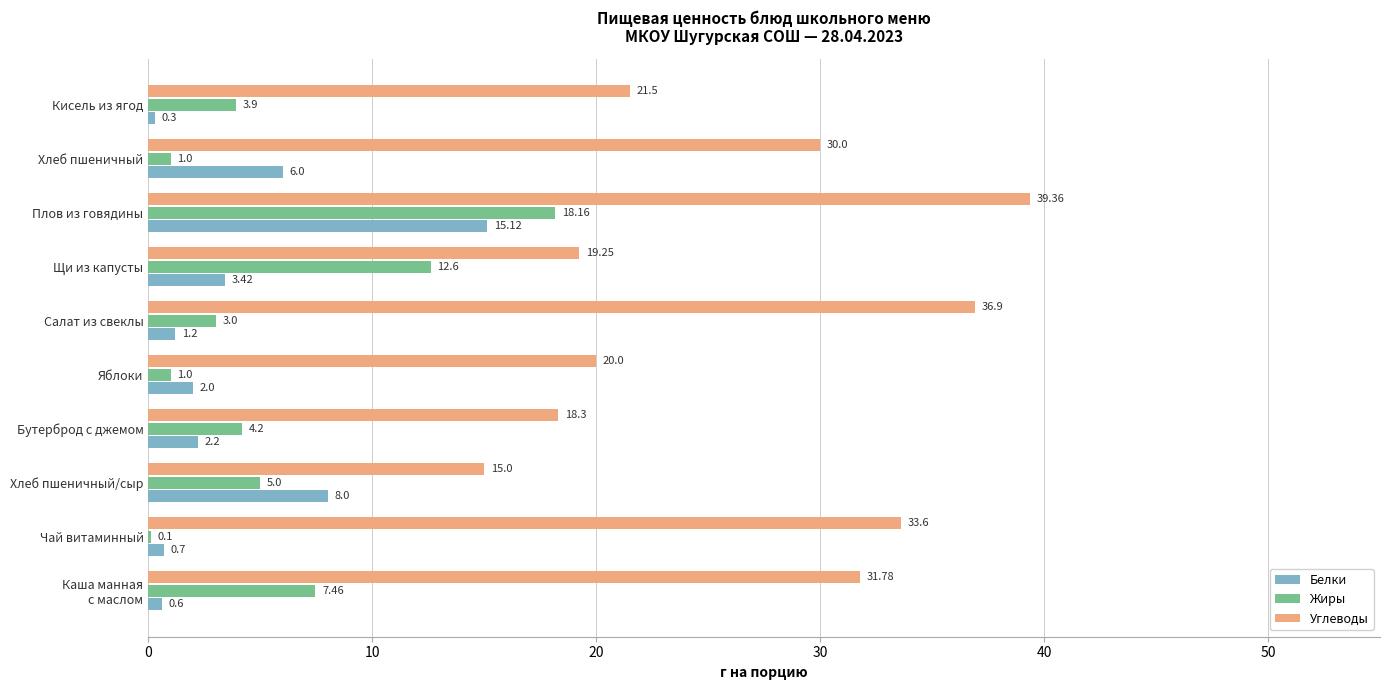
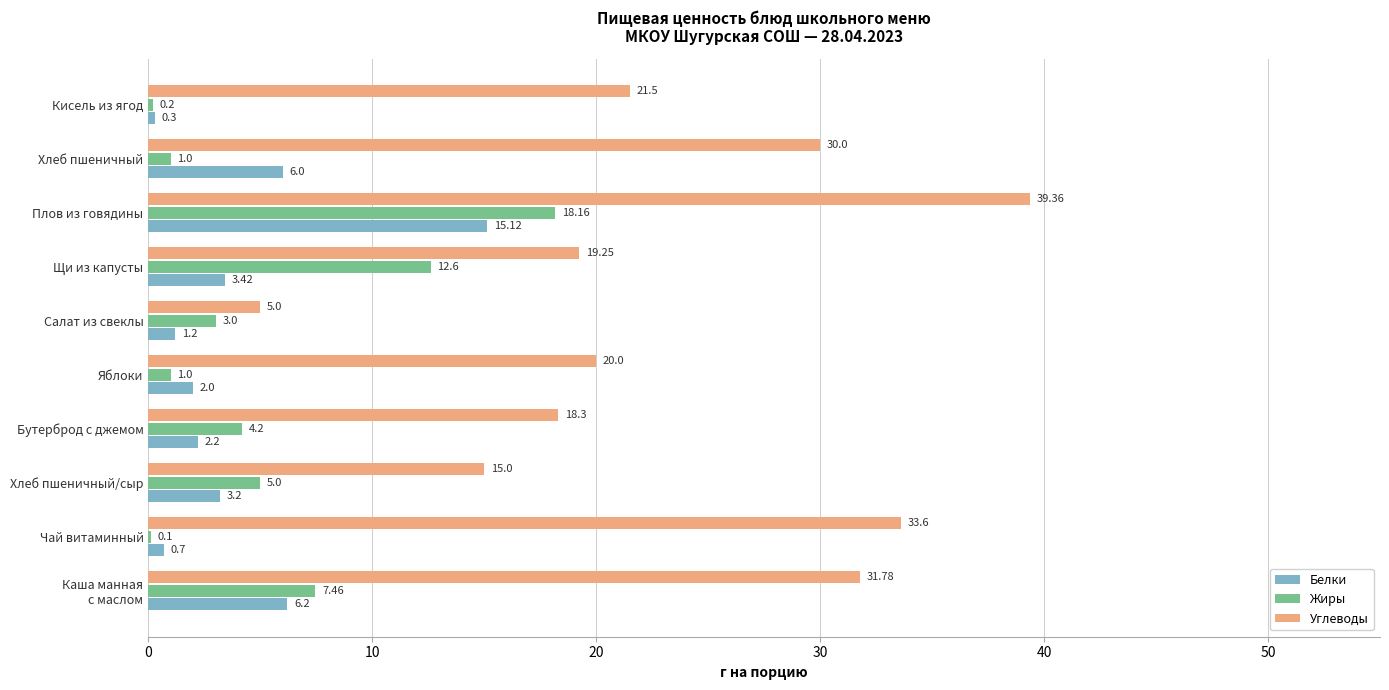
  {
    "Белки": {
      "Кисель из ягод": 0.3,
      "Хлеб пшеничный": 6.0,
      "Плов из говядины": 15.12,
      "Щи из капусты": 3.42,
      "Салат из свеклы": 1.2,
      "Яблоки": 2.0,
      "Бутерброд с джемом": 2.2,
-     "Хлеб пшеничный/сыр": 8.0,
+     "Хлеб пшеничный/сыр": 3.2,
      "Чай витаминный": 0.7,
-     "Каша манная с маслом": 0.6
+     "Каша манная с маслом": 6.2
    },
    "Жиры": {
-     "Кисель из ягод": 3.9,
+     "Кисель из ягод": 0.2,
      "Хлеб пшеничный": 1.0,
      "Плов из говядины": 18.16,
      "Щи из капусты": 12.6,
      "Салат из свеклы": 3.0,
      "Яблоки": 1.0,
      "Бутерброд с джемом": 4.2,
      "Хлеб пшеничный/сыр": 5.0,
      "Чай витаминный": 0.1,
      "Каша манная с маслом": 7.46
    },
    "Углеводы": {
      "Кисель из ягод": 21.5,
      "Хлеб пшеничный": 30.0,
      "Плов из говядины": 39.36,
      "Щи из капусты": 19.25,
-     "Салат из свеклы": 36.9,
+     "Салат из свеклы": 5.0,
      "Яблоки": 20.0,
      "Бутерброд с джемом": 18.3,
      "Хлеб пшеничный/сыр": 15.0,
      "Чай витаминный": 33.6,
      "Каша манная с маслом": 31.78
    }
  }
